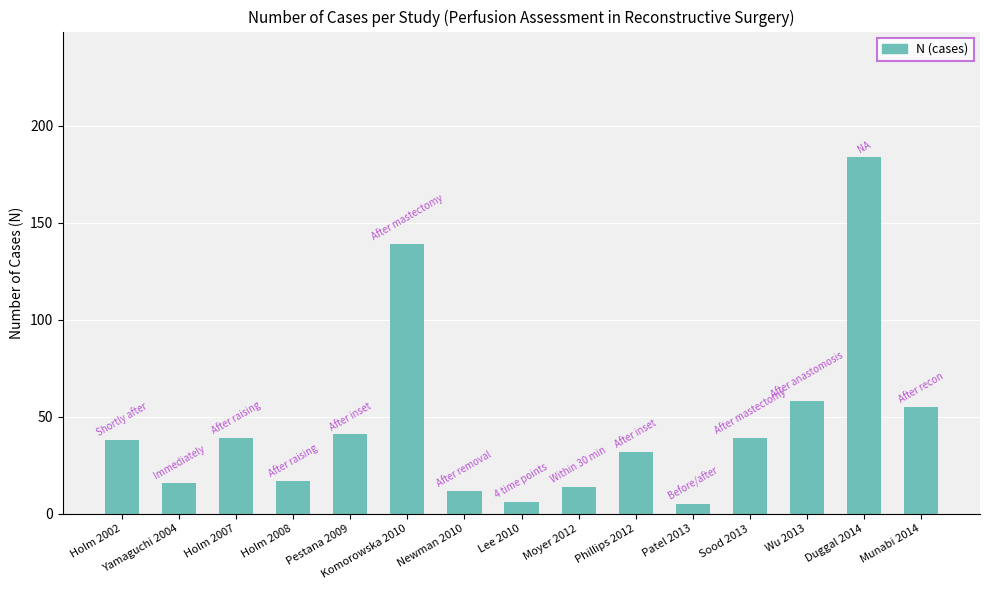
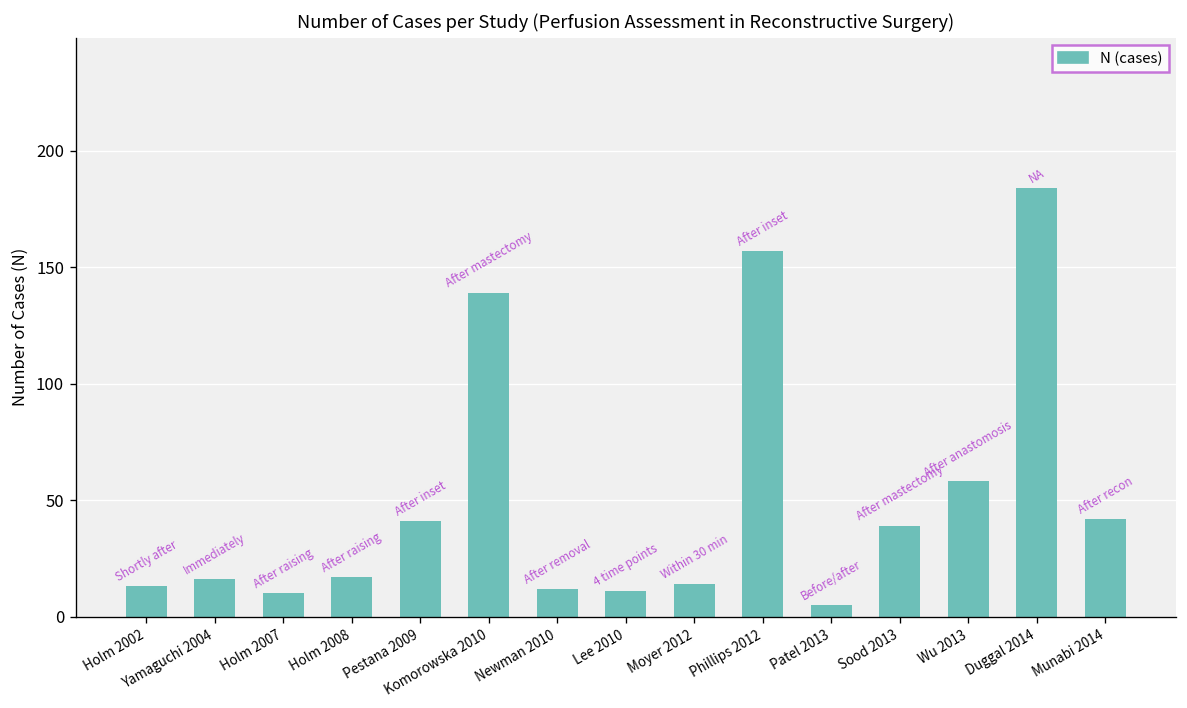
  {
-   "Holm 2002": 38,
+   "Holm 2002": 13,
    "Yamaguchi 2004": 16,
-   "Holm 2007": 39,
+   "Holm 2007": 10,
    "Holm 2008": 17,
    "Pestana 2009": 41,
    "Komorowska 2010": 139,
    "Newman 2010": 12,
-   "Lee 2010": 6,
-   "Phillips 2012": 32,
+   "Lee 2010": 11,
+   "Phillips 2012": 157,
    "Patel 2013": 5,
    "Sood 2013": 39,
    "Wu 2013": 58,
    "Duggal 2014": 184,
-   "Munabi 2014": 55
+   "Munabi 2014": 42
  }
